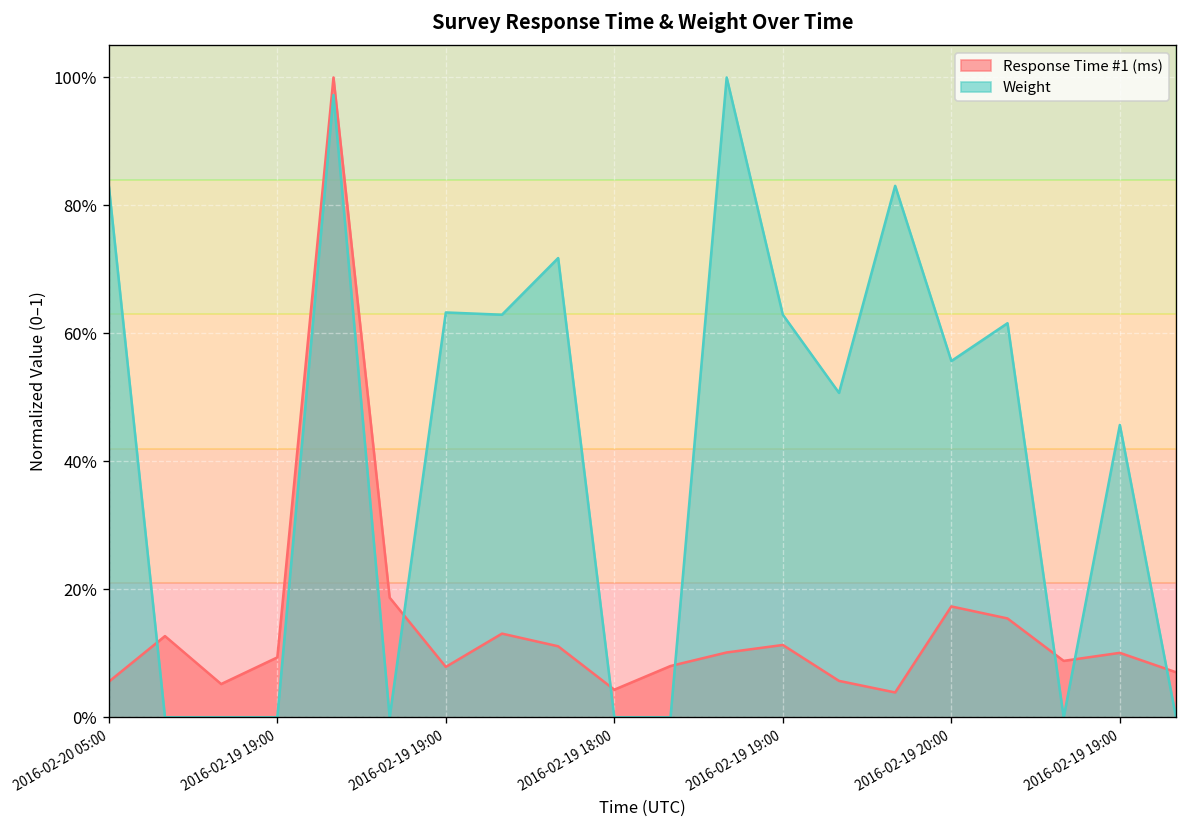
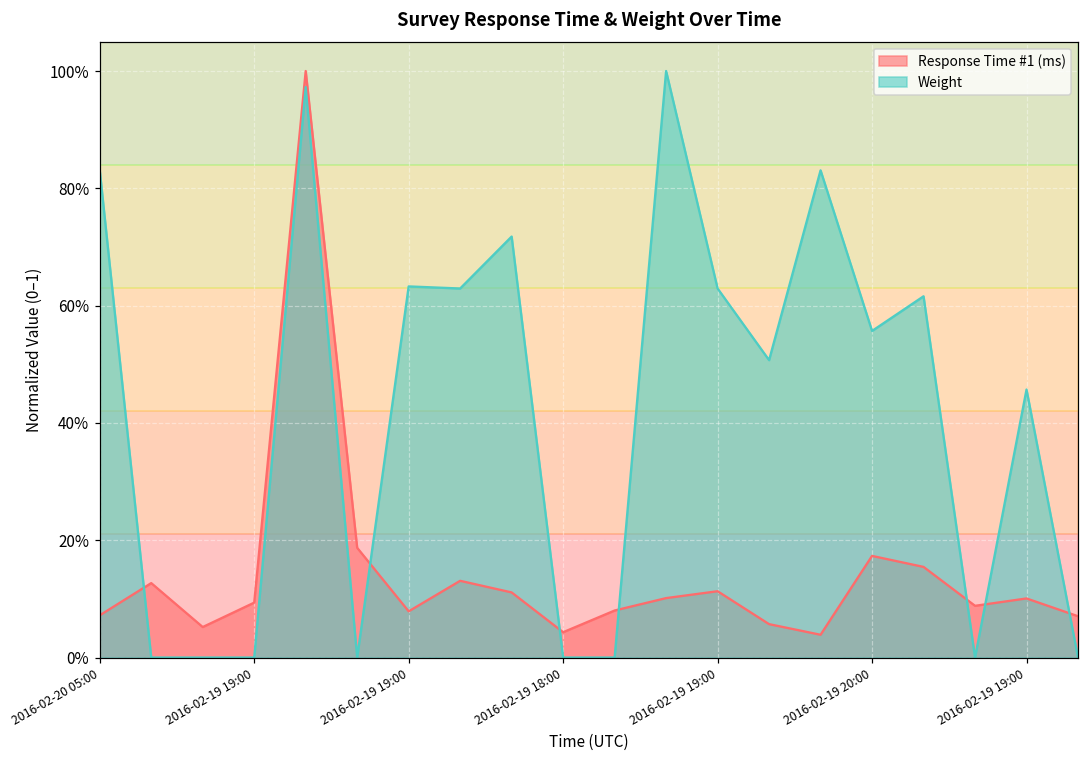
  {
    "Response Time #1 (ms)": {
-     "2016-02-20 05:00": "6%",
+     "2016-02-20 05:00": "7%",
      "2016-02-19 18:00": "4%"
    },
    "Weight": {
      "2016-02-20 05:00": "83%",
      "2016-02-19 18:00": "0%"
    }
  }
